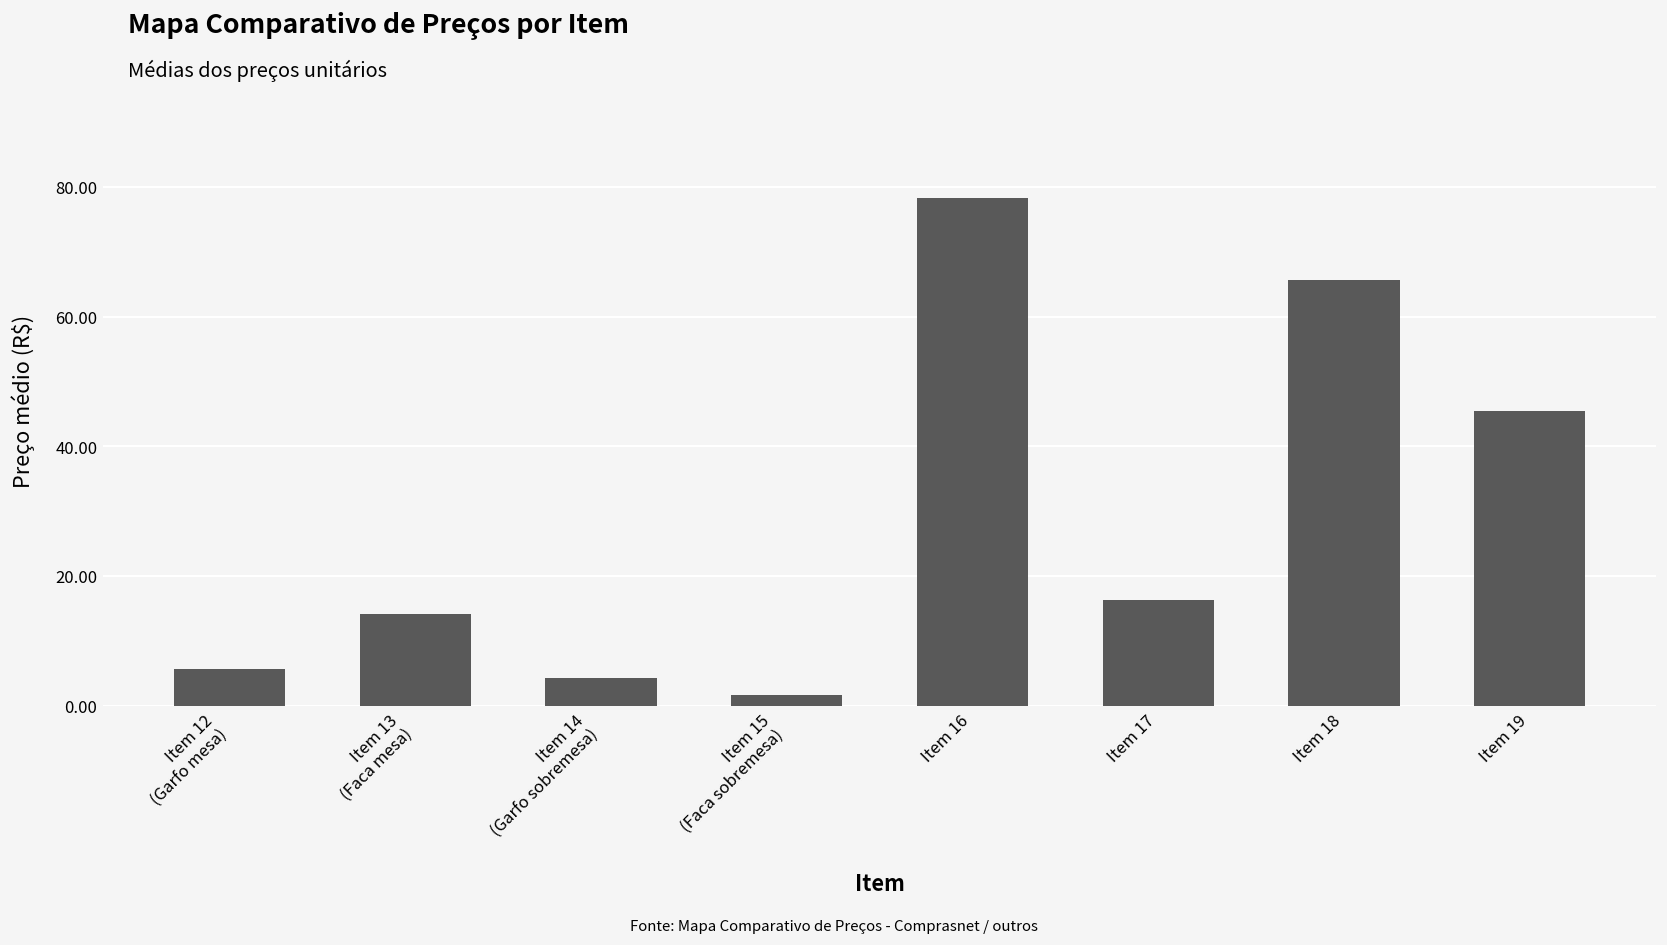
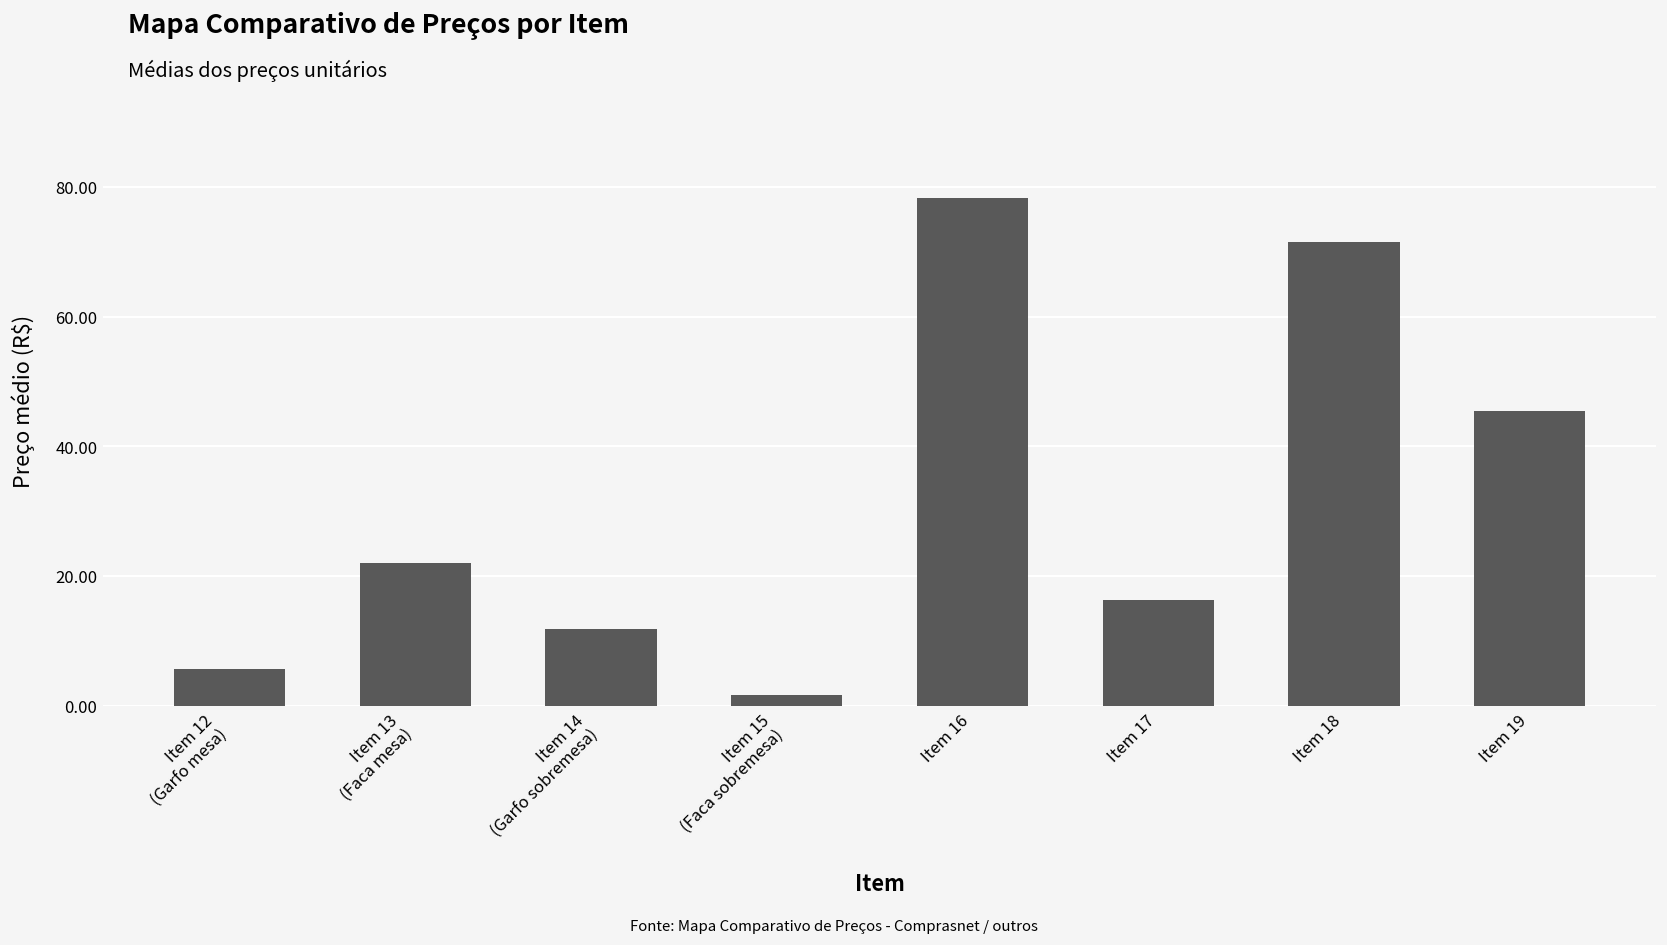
  {
    "Item 12 (Garfo mesa)": 6,
-   "Item 13 (Faca mesa)": 14,
-   "Item 14 (Garfo sobremesa)": 4,
+   "Item 13 (Faca mesa)": 22,
+   "Item 14 (Garfo sobremesa)": 12,
    "Item 15 (Faca sobremesa)": 2,
    "Item 16": 78,
    "Item 17": 16,
-   "Item 18": 66,
+   "Item 18": 71,
    "Item 19": 45
  }
